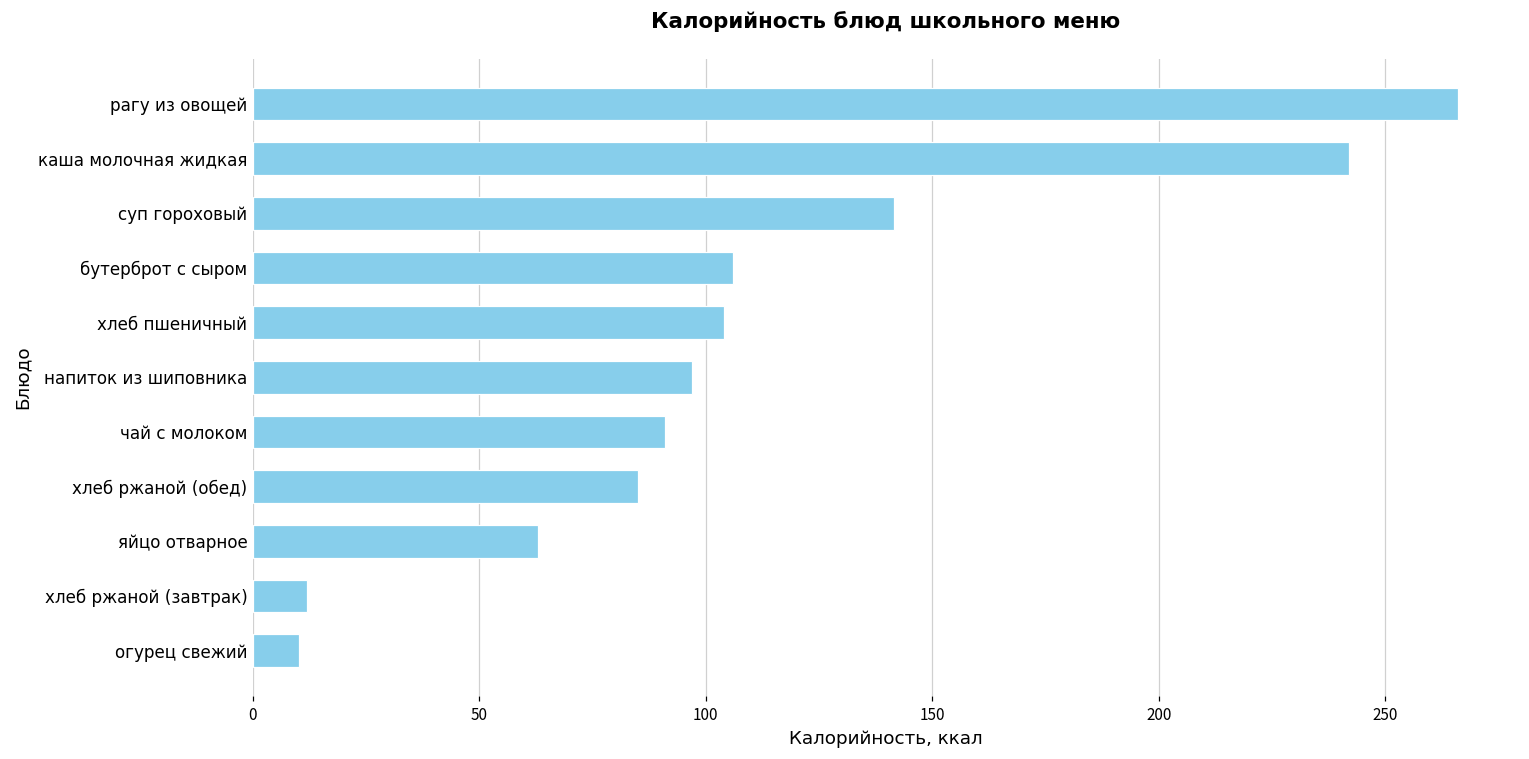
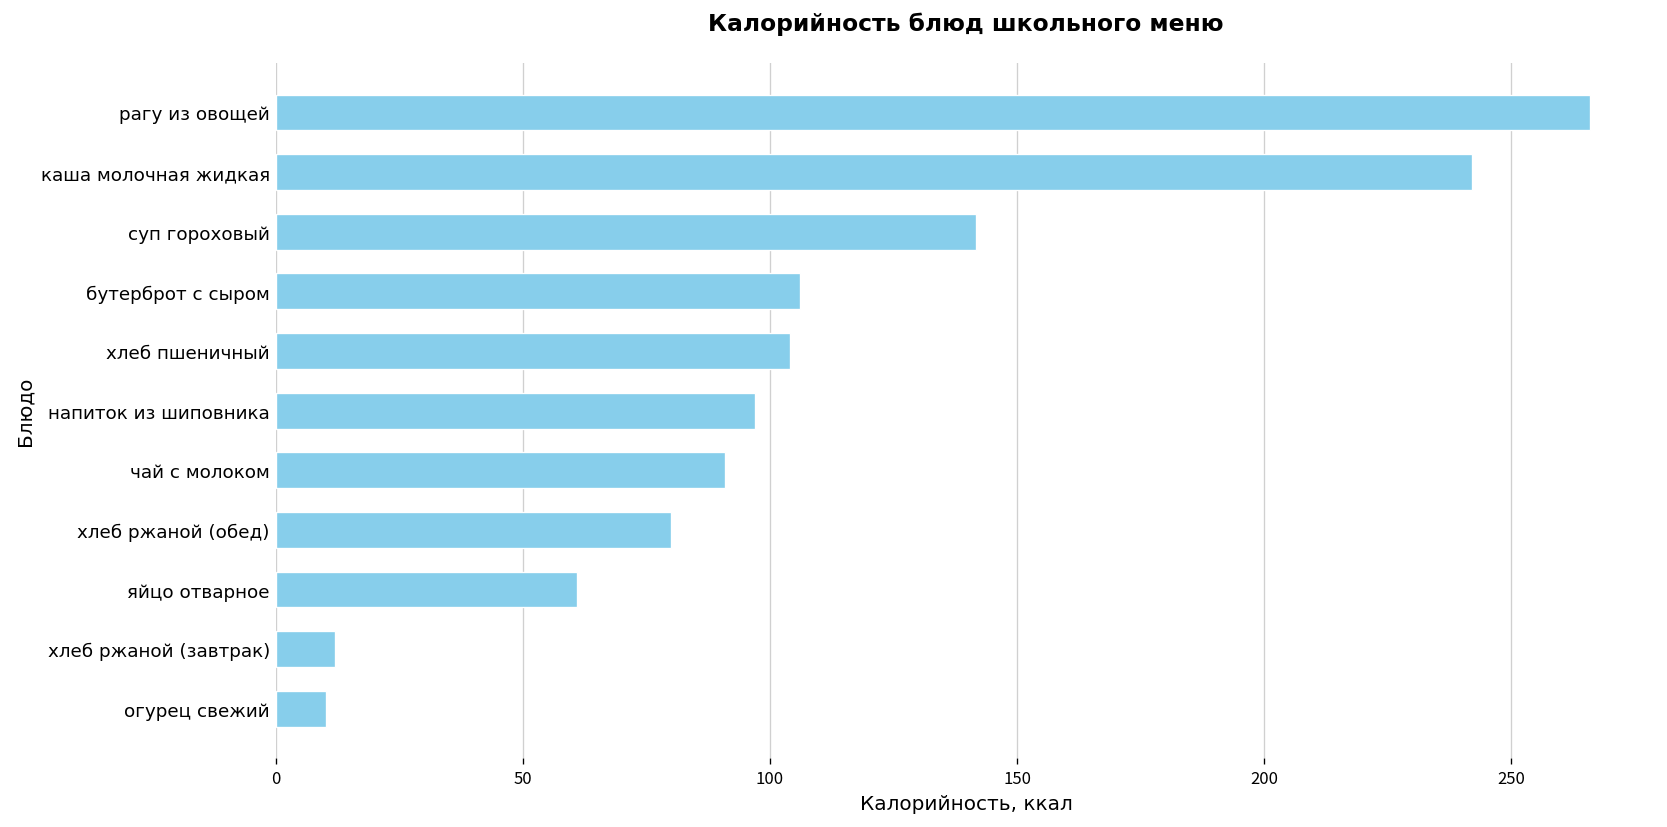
  {
    "рагу из овощей": 266,
    "каша молочная жидкая": 242,
    "суп гороховый": 142,
    "бутерброт с сыром": 106,
    "хлеб пшеничный": 104,
    "напиток из шиповника": 97,
    "чай с молоком": 91,
-   "хлеб ржаной (обед)": 85,
-   "яйцо отварное": 63,
+   "хлеб ржаной (обед)": 80,
+   "яйцо отварное": 61,
    "хлеб ржаной (завтрак)": 12,
    "огурец свежий": 10
  }
